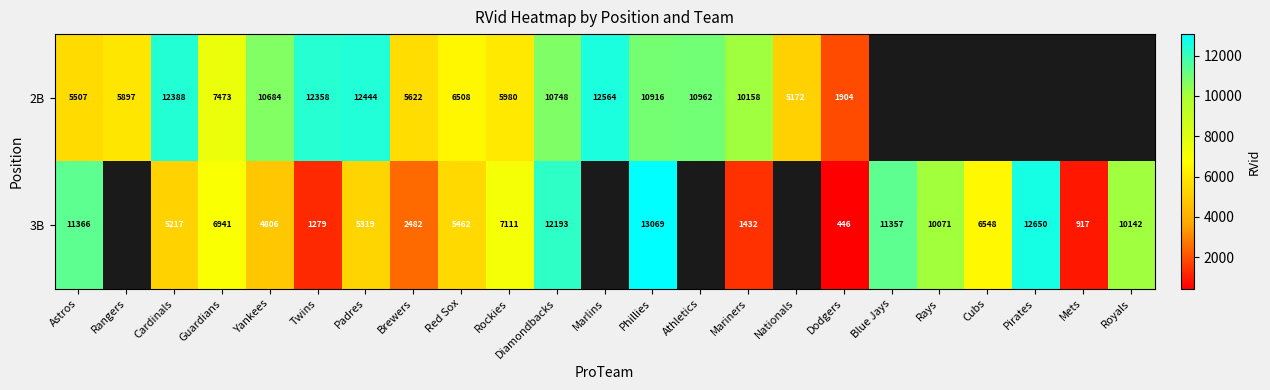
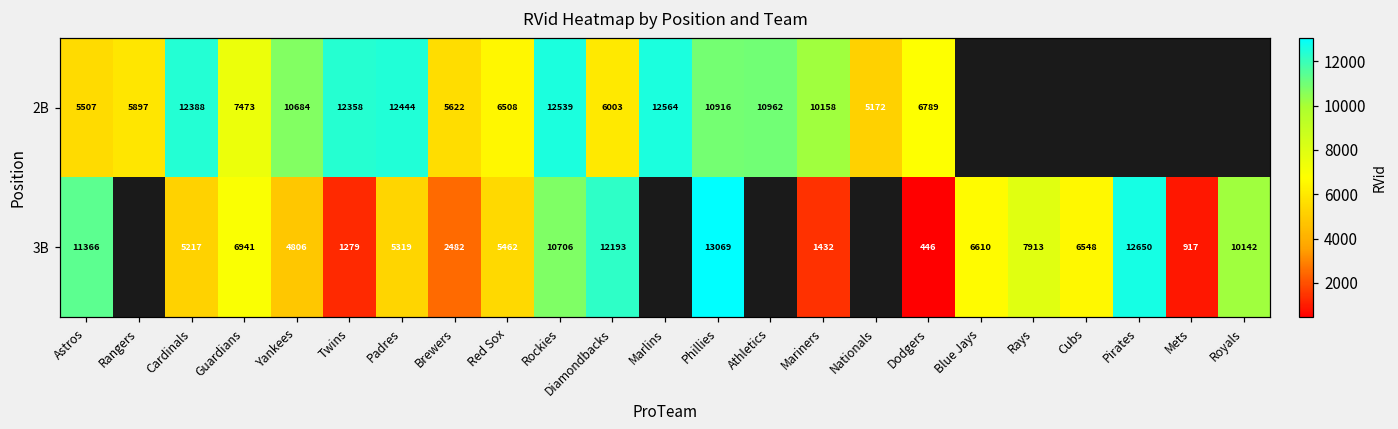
  {
    "2B": {
      "Astros": 5507,
      "Rangers": 5897,
      "Cardinals": 12388,
      "Guardians": 7473,
      "Yankees": 10684,
      "Twins": 12358,
      "Padres": 12444,
      "Brewers": 5622,
      "Red Sox": 6508,
-     "Rockies": 5980,
-     "Diamondbacks": 10748,
+     "Rockies": 12539,
+     "Diamondbacks": 6003,
      "Marlins": 12564,
      "Phillies": 10916,
      "Athletics": 10962,
      "Mariners": 10158,
      "Nationals": 5172,
-     "Dodgers": 1904
+     "Dodgers": 6789
    },
    "3B": {
      "Astros": 11366,
      "Cardinals": 5217,
      "Guardians": 6941,
      "Yankees": 4806,
      "Twins": 1279,
      "Padres": 5319,
      "Brewers": 2482,
      "Red Sox": 5462,
-     "Rockies": 7111,
+     "Rockies": 10706,
      "Diamondbacks": 12193,
      "Phillies": 13069,
      "Mariners": 1432,
      "Dodgers": 446,
-     "Blue Jays": 11357,
-     "Rays": 10071,
+     "Blue Jays": 6610,
+     "Rays": 7913,
      "Cubs": 6548,
      "Pirates": 12650,
      "Mets": 917,
      "Royals": 10142
    }
  }
